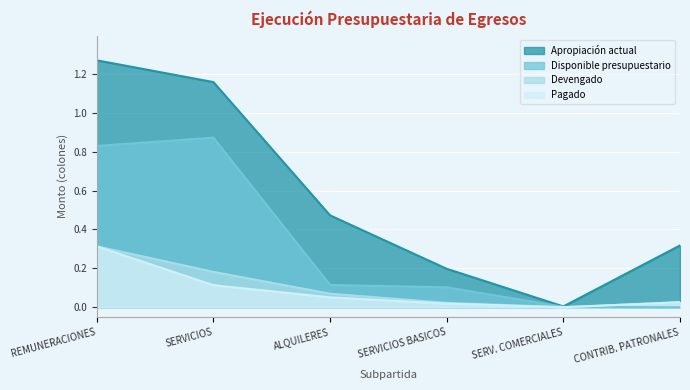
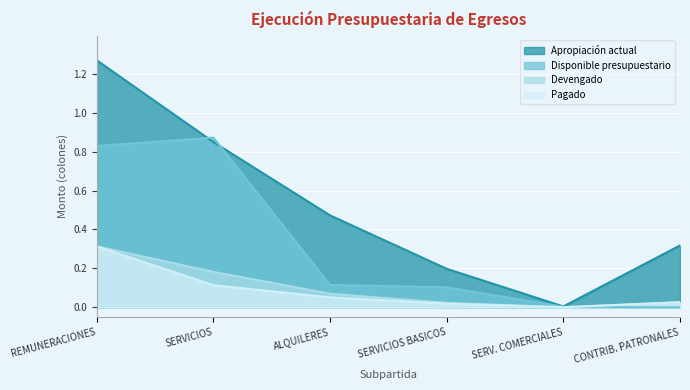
  {
    "Apropiación actual": {
      "REMUNERACIONES": 1.27,
-     "SERVICIOS": 1.16,
+     "SERVICIOS": 0.85,
      "ALQUILERES": 0.47,
      "SERVICIOS BASICOS": 0.20,
      "CONTRIB. PATRONALES": 0.32
    },
    "Disponible presupuestario": {
      "REMUNERACIONES": 0.83,
      "SERVICIOS": 0.87,
      "ALQUILERES": 0.12,
      "SERVICIOS BASICOS": 0.10,
      "CONTRIB. PATRONALES": 0.00
    }
  }
